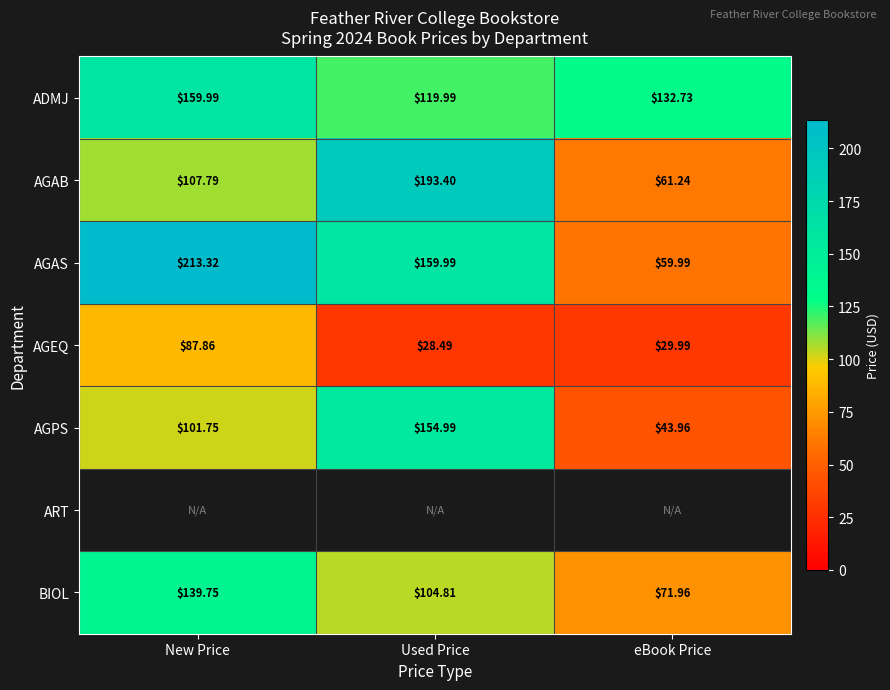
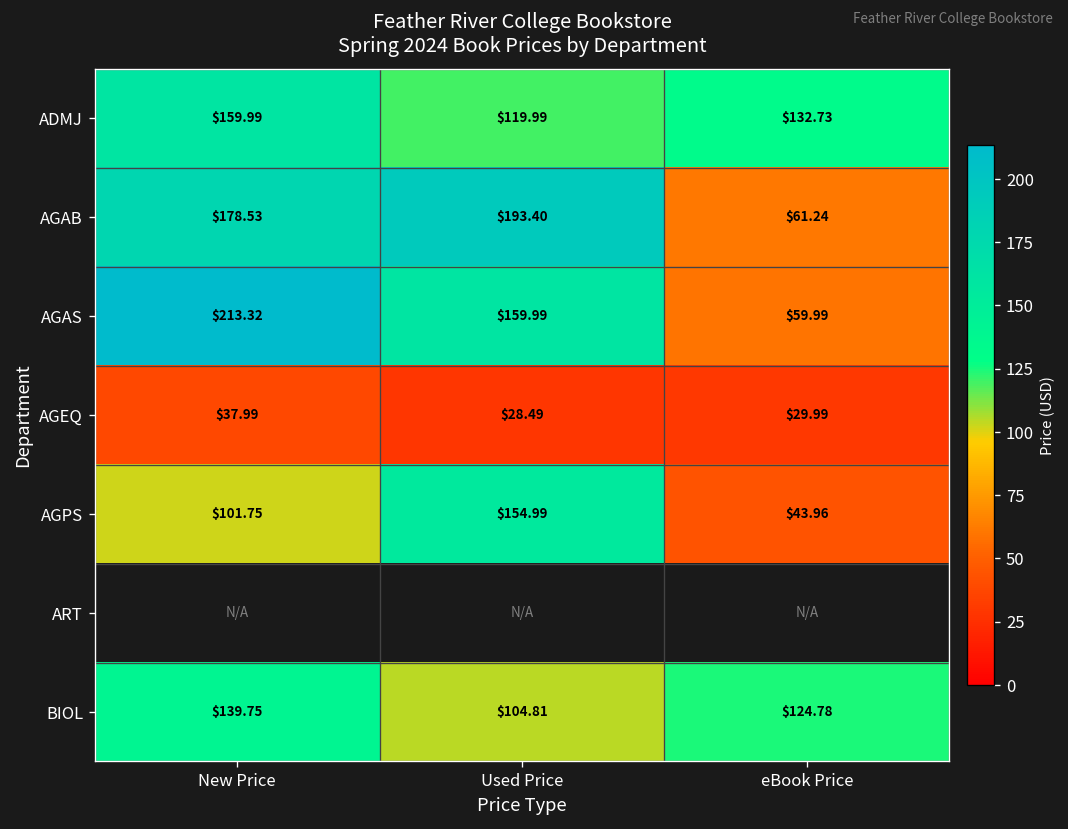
  {
    "ADMJ": {
      "New Price": "$159.99",
      "Used Price": "$119.99",
      "eBook Price": "$132.73"
    },
    "AGAB": {
-     "New Price": "$107.79",
+     "New Price": "$178.53",
      "Used Price": "$193.40",
      "eBook Price": "$61.24"
    },
    "AGAS": {
      "New Price": "$213.32",
      "Used Price": "$159.99",
      "eBook Price": "$59.99"
    },
    "AGEQ": {
-     "New Price": "$87.86",
+     "New Price": "$37.99",
      "Used Price": "$28.49",
      "eBook Price": "$29.99"
    },
    "AGPS": {
      "New Price": "$101.75",
      "Used Price": "$154.99",
      "eBook Price": "$43.96"
    },
    "BIOL": {
      "New Price": "$139.75",
      "Used Price": "$104.81",
-     "eBook Price": "$71.96"
+     "eBook Price": "$124.78"
    }
  }
